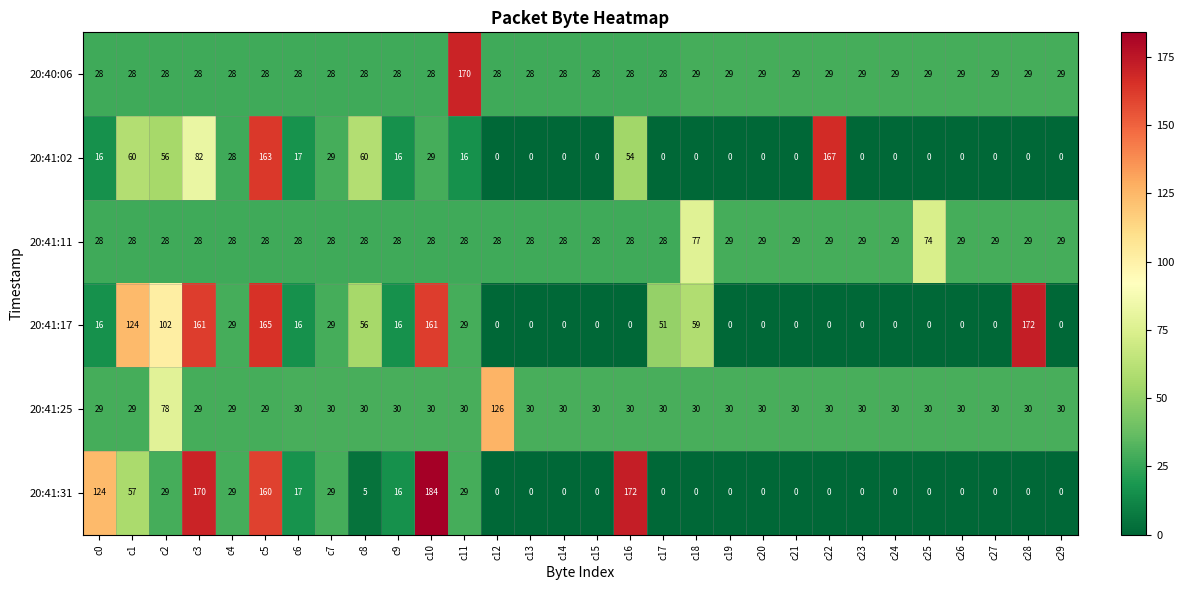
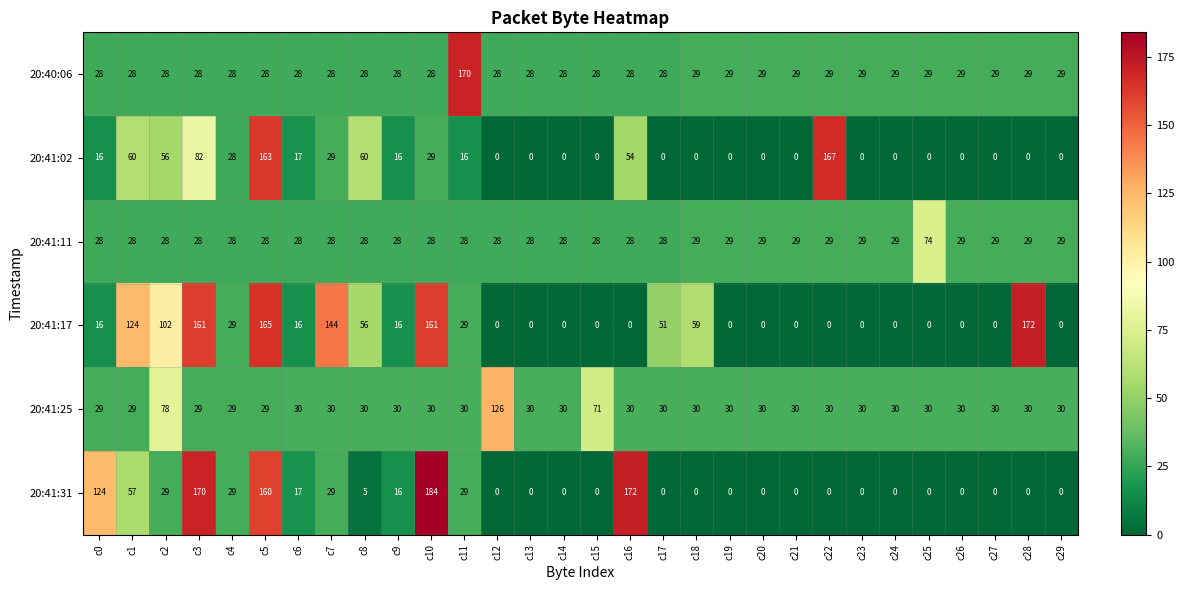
  {
    "20:40:06": {
      "c0": 28,
      "c1": 28,
      "c2": 28,
      "c3": 28,
      "c4": 28,
      "c5": 28,
      "c6": 28,
      "c7": 28,
      "c8": 28,
      "c9": 28,
      "c10": 28,
      "c11": 170,
      "c12": 28,
      "c13": 28,
      "c14": 28,
      "c15": 28,
      "c16": 28,
      "c17": 28,
      "c18": 29,
      "c19": 29,
      "c20": 29,
      "c21": 29,
      "c22": 29,
      "c23": 29,
      "c24": 29,
      "c25": 29,
      "c26": 29,
      "c27": 29,
      "c28": 29,
      "c29": 29
    },
    "20:41:02": {
      "c0": 16,
      "c1": 60,
      "c2": 56,
      "c3": 82,
      "c4": 28,
      "c5": 163,
      "c6": 17,
      "c7": 29,
      "c8": 60,
      "c9": 16,
      "c10": 29,
      "c11": 16,
      "c12": 0,
      "c13": 0,
      "c14": 0,
      "c15": 0,
      "c16": 54,
      "c17": 0,
      "c18": 0,
      "c19": 0,
      "c20": 0,
      "c21": 0,
      "c22": 167,
      "c23": 0,
      "c24": 0,
      "c25": 0,
      "c26": 0,
      "c27": 0,
      "c28": 0,
      "c29": 0
    },
    "20:41:11": {
      "c0": 28,
      "c1": 28,
      "c2": 28,
      "c3": 28,
      "c4": 28,
      "c5": 28,
      "c6": 28,
      "c7": 28,
      "c8": 28,
      "c9": 28,
      "c10": 28,
      "c11": 28,
      "c12": 28,
      "c13": 28,
      "c14": 28,
      "c15": 28,
      "c16": 28,
      "c17": 28,
-     "c18": 77,
+     "c18": 29,
      "c19": 29,
      "c20": 29,
      "c21": 29,
      "c22": 29,
      "c23": 29,
      "c24": 29,
      "c25": 74,
      "c26": 29,
      "c27": 29,
      "c28": 29,
      "c29": 29
    },
    "20:41:17": {
      "c0": 16,
      "c1": 124,
      "c2": 102,
      "c3": 161,
      "c4": 29,
      "c5": 165,
      "c6": 16,
-     "c7": 29,
+     "c7": 144,
      "c8": 56,
      "c9": 16,
      "c10": 161,
      "c11": 29,
      "c12": 0,
      "c13": 0,
      "c14": 0,
      "c15": 0,
      "c16": 0,
      "c17": 51,
      "c18": 59,
      "c19": 0,
      "c20": 0,
      "c21": 0,
      "c22": 0,
      "c23": 0,
      "c24": 0,
      "c25": 0,
      "c26": 0,
      "c27": 0,
      "c28": 172,
      "c29": 0
    },
    "20:41:25": {
      "c0": 29,
      "c1": 29,
      "c2": 78,
      "c3": 29,
      "c4": 29,
      "c5": 29,
      "c6": 30,
      "c7": 30,
      "c8": 30,
      "c9": 30,
      "c10": 30,
      "c11": 30,
      "c12": 126,
      "c13": 30,
      "c14": 30,
-     "c15": 30,
+     "c15": 71,
      "c16": 30,
      "c17": 30,
      "c18": 30,
      "c19": 30,
      "c20": 30,
      "c21": 30,
      "c22": 30,
      "c23": 30,
      "c24": 30,
      "c25": 30,
      "c26": 30,
      "c27": 30,
      "c28": 30,
      "c29": 30
    },
    "20:41:31": {
      "c0": 124,
      "c1": 57,
      "c2": 29,
      "c3": 170,
      "c4": 29,
      "c5": 160,
      "c6": 17,
      "c7": 29,
      "c8": 5,
      "c9": 16,
      "c10": 184,
      "c11": 29,
      "c12": 0,
      "c13": 0,
      "c14": 0,
      "c15": 0,
      "c16": 172,
      "c17": 0,
      "c18": 0,
      "c19": 0,
      "c20": 0,
      "c21": 0,
      "c22": 0,
      "c23": 0,
      "c24": 0,
      "c25": 0,
      "c26": 0,
      "c27": 0,
      "c28": 0,
      "c29": 0
    }
  }
